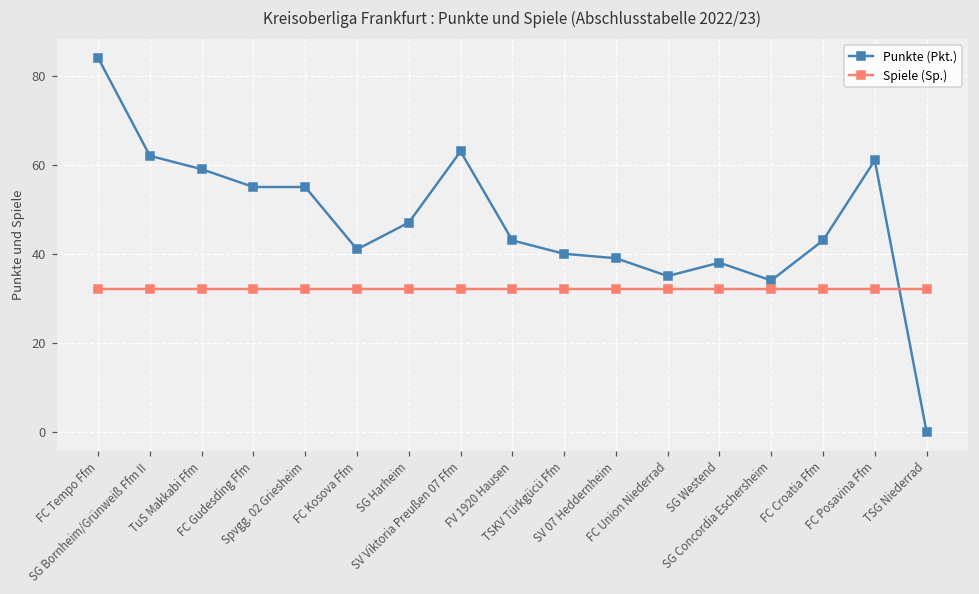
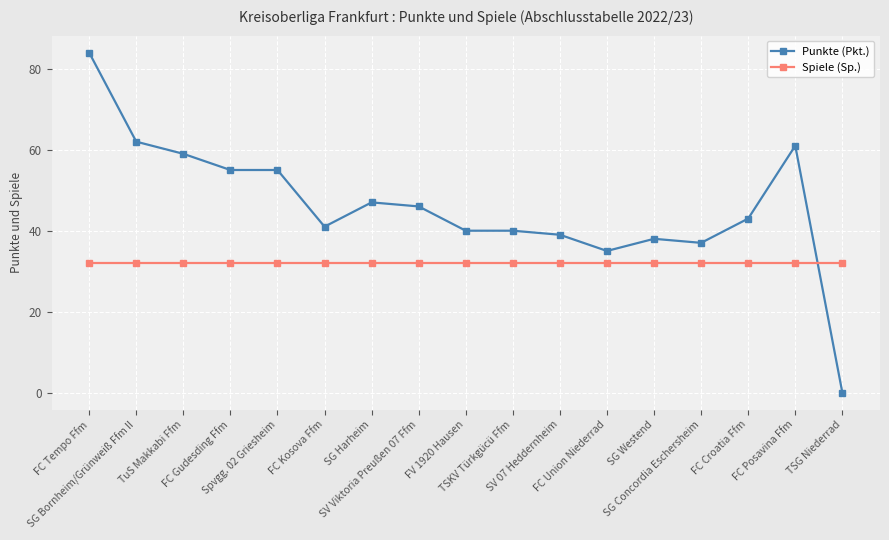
  {
    "Punkte (Pkt.)": {
      "FC Tempo Ffm": 84,
      "SG Bornheim/Grünweiß Ffm II": 62,
      "TuS Makkabi Ffm": 59,
      "FC Gudesding Ffm": 55,
      "Spvgg. 02 Griesheim": 55,
      "FC Kosova Ffm": 41,
      "SG Harheim": 47,
-     "SV Viktoria Preußen 07 Ffm": 63,
-     "FV 1920 Hausen": 43,
+     "SV Viktoria Preußen 07 Ffm": 46,
+     "FV 1920 Hausen": 40,
      "TSKV Türkgücü Ffm": 40,
      "SV 07 Heddernheim": 39,
      "FC Union Niederrad": 35,
      "SG Westend": 38,
-     "SG Concordia Eschersheim": 34,
+     "SG Concordia Eschersheim": 37,
      "FC Croatia Ffm": 43,
      "FC Posavina Ffm": 61,
      "TSG Niederrad": 0
    },
    "Spiele (Sp.)": {
      "FC Tempo Ffm": 32,
      "SG Bornheim/Grünweiß Ffm II": 32,
      "TuS Makkabi Ffm": 32,
      "FC Gudesding Ffm": 32,
      "Spvgg. 02 Griesheim": 32,
      "FC Kosova Ffm": 32,
      "SG Harheim": 32,
      "SV Viktoria Preußen 07 Ffm": 32,
      "FV 1920 Hausen": 32,
      "TSKV Türkgücü Ffm": 32,
      "SV 07 Heddernheim": 32,
      "FC Union Niederrad": 32,
      "SG Westend": 32,
      "SG Concordia Eschersheim": 32,
      "FC Croatia Ffm": 32,
      "FC Posavina Ffm": 32,
      "TSG Niederrad": 32
    }
  }
